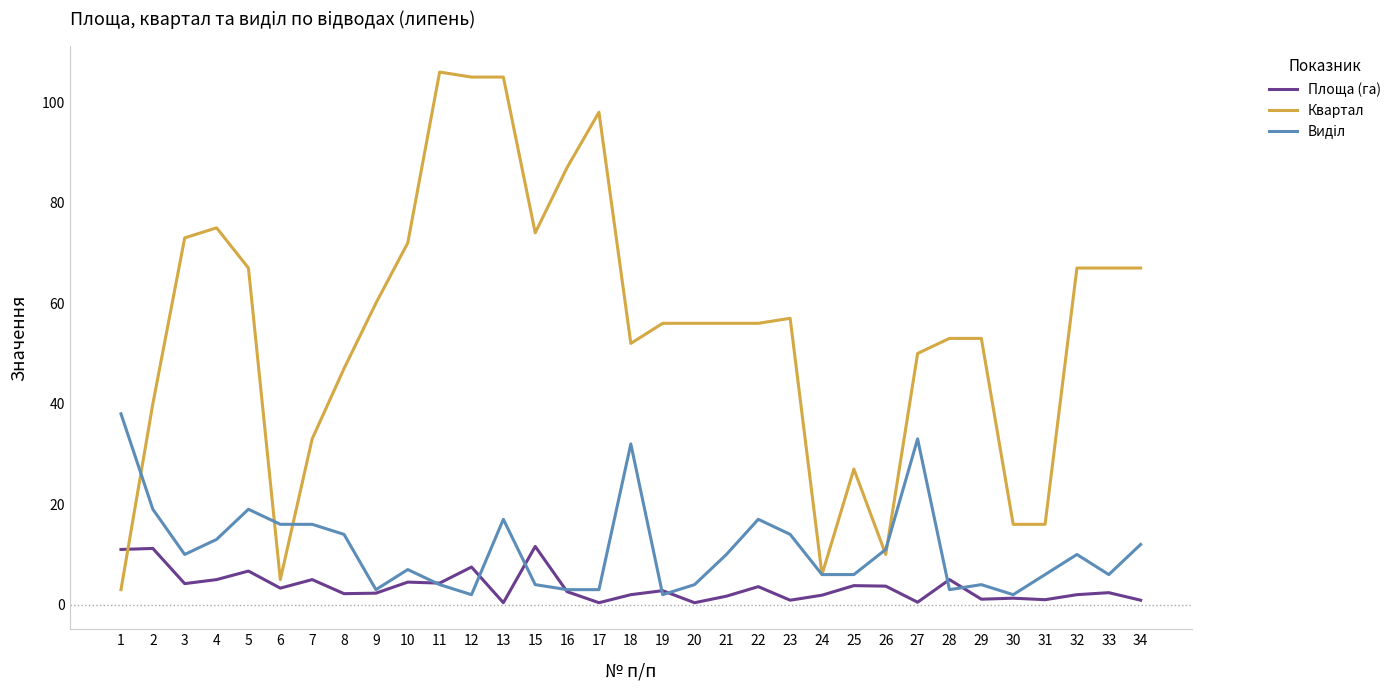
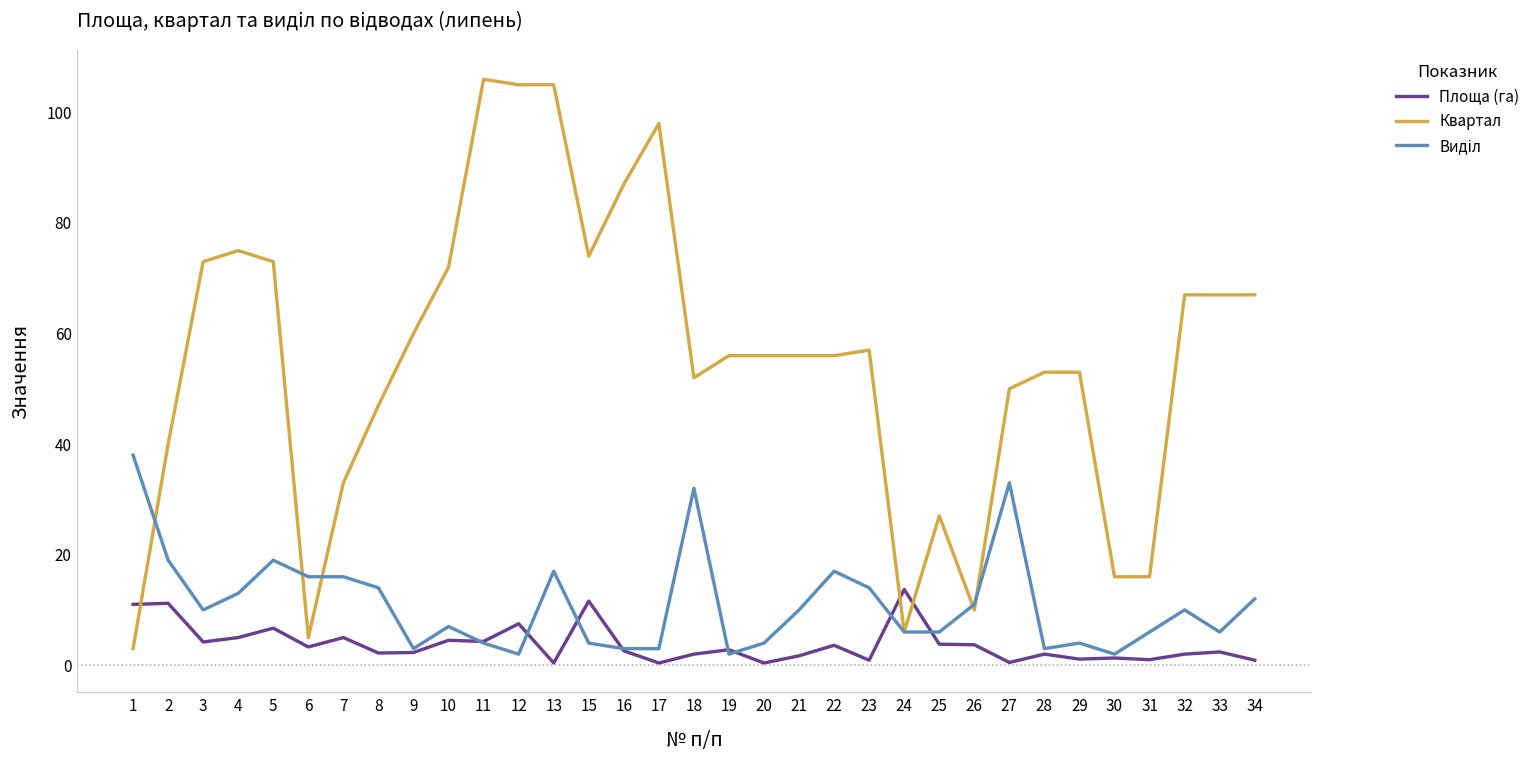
  {
    "Площа (га)": {
      "1": 11,
      "2": 11,
      "3": 4,
      "4": 5,
      "5": 7,
      "6": 3,
      "7": 5,
      "8": 2,
      "9": 2,
      "10": 5,
      "12": 8,
      "13": 0,
      "15": 12,
      "17": 0,
      "18": 2,
      "19": 3,
      "20": 0,
      "21": 2,
      "22": 4,
      "23": 1,
-     "24": 2,
+     "24": 14,
      "25": 4,
      "26": 4,
      "27": 1,
-     "28": 5,
+     "28": 2,
      "29": 1,
      "30": 1,
      "31": 1,
      "32": 2,
      "33": 2,
      "34": 1
    },
    "Квартал": {
      "1": 3,
      "2": 40,
      "3": 73,
      "4": 75,
-     "5": 67,
+     "5": 73,
      "6": 5,
      "7": 33,
      "8": 47,
      "9": 60,
      "10": 72,
      "11": 106,
      "12": 105,
      "13": 105,
      "15": 74,
      "16": 87,
      "17": 98,
      "18": 52,
      "19": 56,
      "20": 56,
      "21": 56,
      "22": 56,
      "23": 57,
      "25": 27,
      "26": 10,
      "27": 50,
      "28": 53,
      "29": 53,
      "30": 16,
      "31": 16,
      "32": 67,
      "33": 67,
      "34": 67
    },
    "Виділ": {
      "1": 38,
      "2": 19,
      "3": 10,
      "4": 13,
      "5": 19,
      "6": 16,
      "7": 16,
      "8": 14,
      "9": 3,
      "10": 7,
      "12": 2,
      "13": 17,
      "15": 4,
      "17": 3,
      "18": 32,
      "19": 2,
      "20": 4,
      "21": 10,
      "22": 17,
      "23": 14,
      "25": 6,
      "26": 11,
      "27": 33,
      "28": 3,
      "29": 4,
      "30": 2,
      "31": 6,
      "32": 10,
      "33": 6,
      "34": 12
    }
  }
